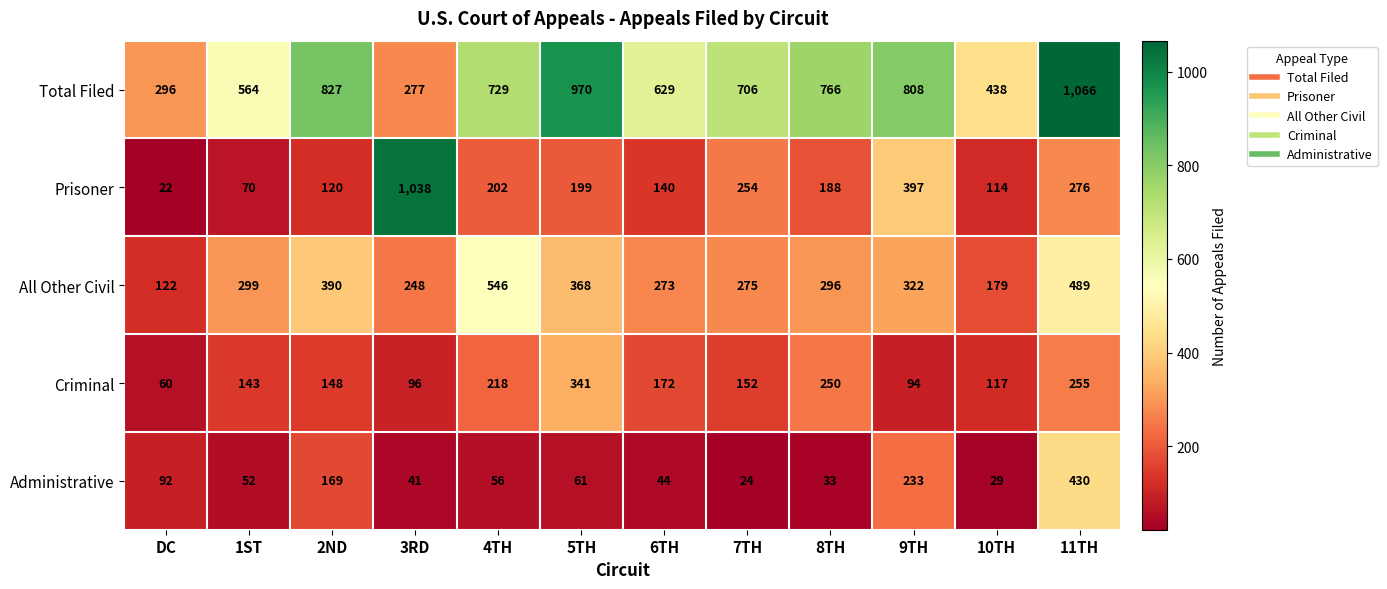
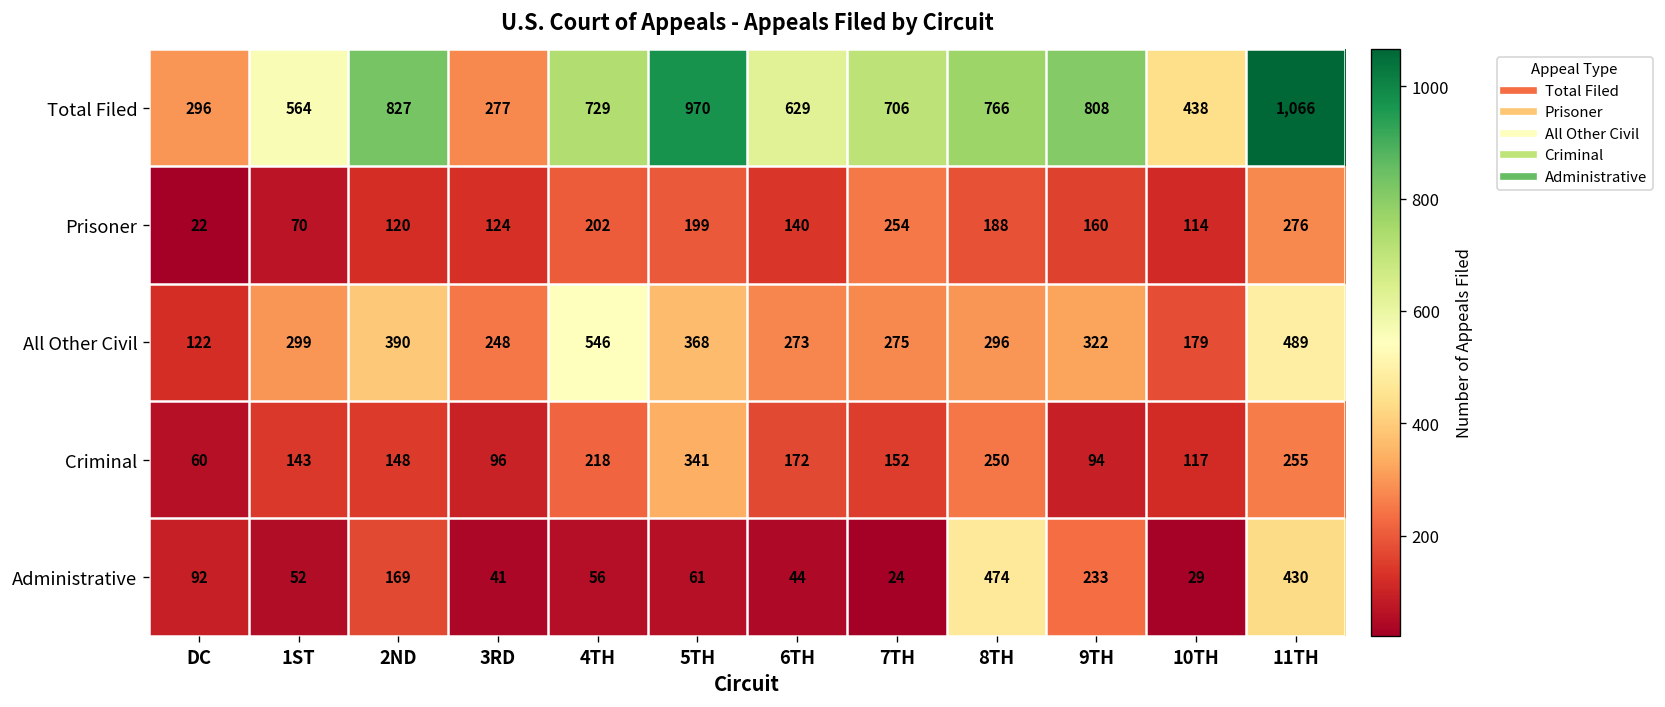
  {
    "Total Filed": {
      "DC": "296",
      "1ST": "564",
      "2ND": "827",
      "3RD": "277",
      "4TH": "729",
      "5TH": "970",
      "6TH": "629",
      "7TH": "706",
      "8TH": "766",
      "9TH": "808",
      "10TH": "438",
      "11TH": "1,066"
    },
    "Prisoner": {
      "DC": "22",
      "1ST": "70",
      "2ND": "120",
-     "3RD": "1,038",
+     "3RD": "124",
      "4TH": "202",
      "5TH": "199",
      "6TH": "140",
      "7TH": "254",
      "8TH": "188",
-     "9TH": "397",
+     "9TH": "160",
      "10TH": "114",
      "11TH": "276"
    },
    "All Other Civil": {
      "DC": "122",
      "1ST": "299",
      "2ND": "390",
      "3RD": "248",
      "4TH": "546",
      "5TH": "368",
      "6TH": "273",
      "7TH": "275",
      "8TH": "296",
      "9TH": "322",
      "10TH": "179",
      "11TH": "489"
    },
    "Criminal": {
      "DC": "60",
      "1ST": "143",
      "2ND": "148",
      "3RD": "96",
      "4TH": "218",
      "5TH": "341",
      "6TH": "172",
      "7TH": "152",
      "8TH": "250",
      "9TH": "94",
      "10TH": "117",
      "11TH": "255"
    },
    "Administrative": {
      "DC": "92",
      "1ST": "52",
      "2ND": "169",
      "3RD": "41",
      "4TH": "56",
      "5TH": "61",
      "6TH": "44",
      "7TH": "24",
-     "8TH": "33",
+     "8TH": "474",
      "9TH": "233",
      "10TH": "29",
      "11TH": "430"
    }
  }
